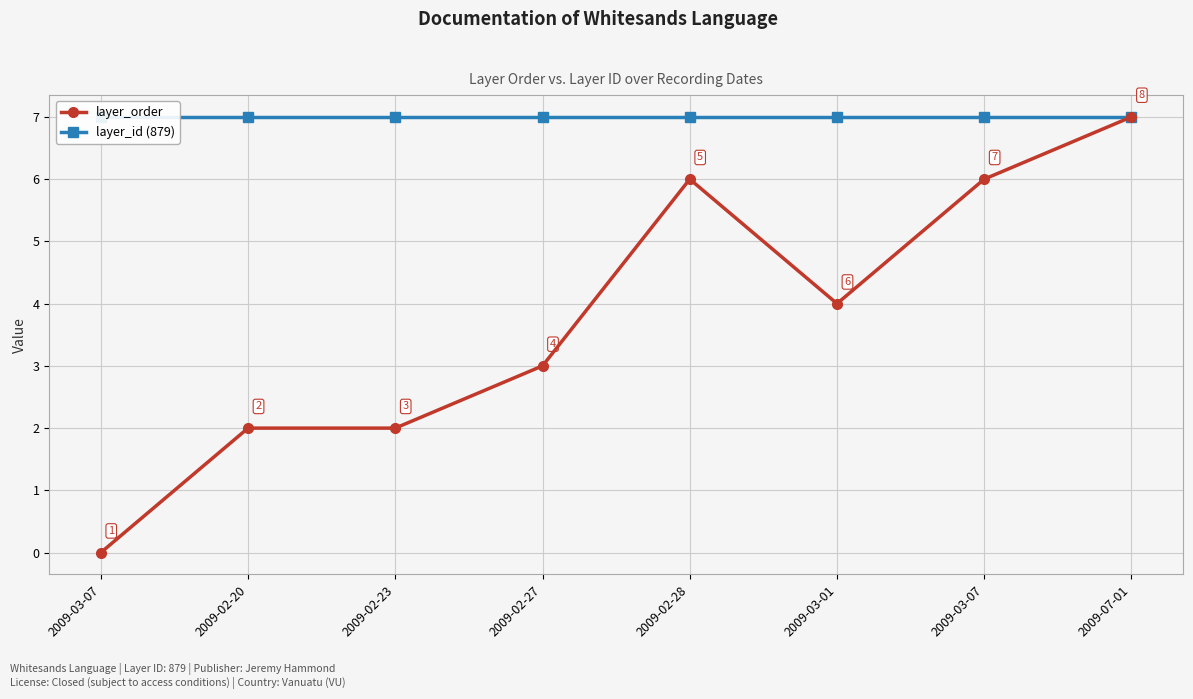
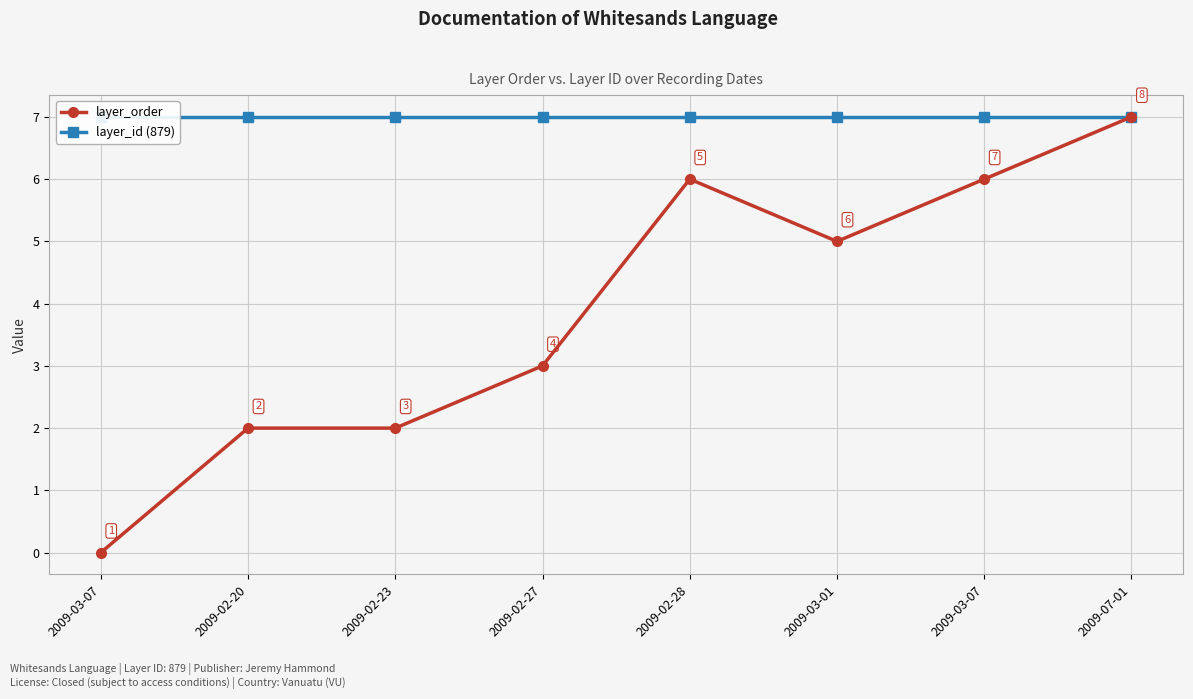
  {
    "layer_order": {
-     "2009-03-01": 4
+     "2009-03-01": 5
    },
    "layer_id (879)": {
      "2009-02-20": 7,
      "2009-02-23": 7,
      "2009-02-27": 7,
      "2009-02-28": 7,
      "2009-03-01": 7
    }
  }
